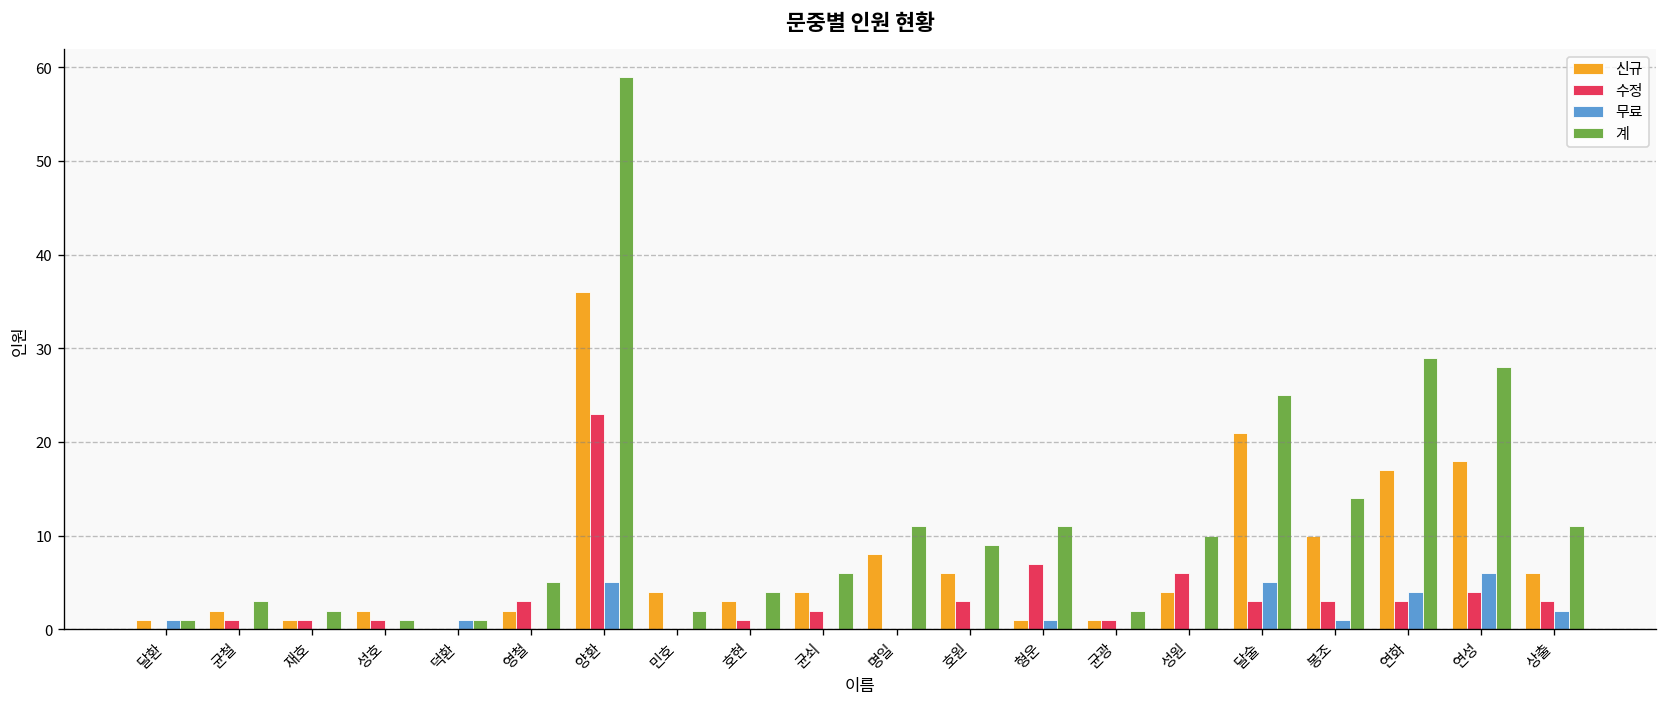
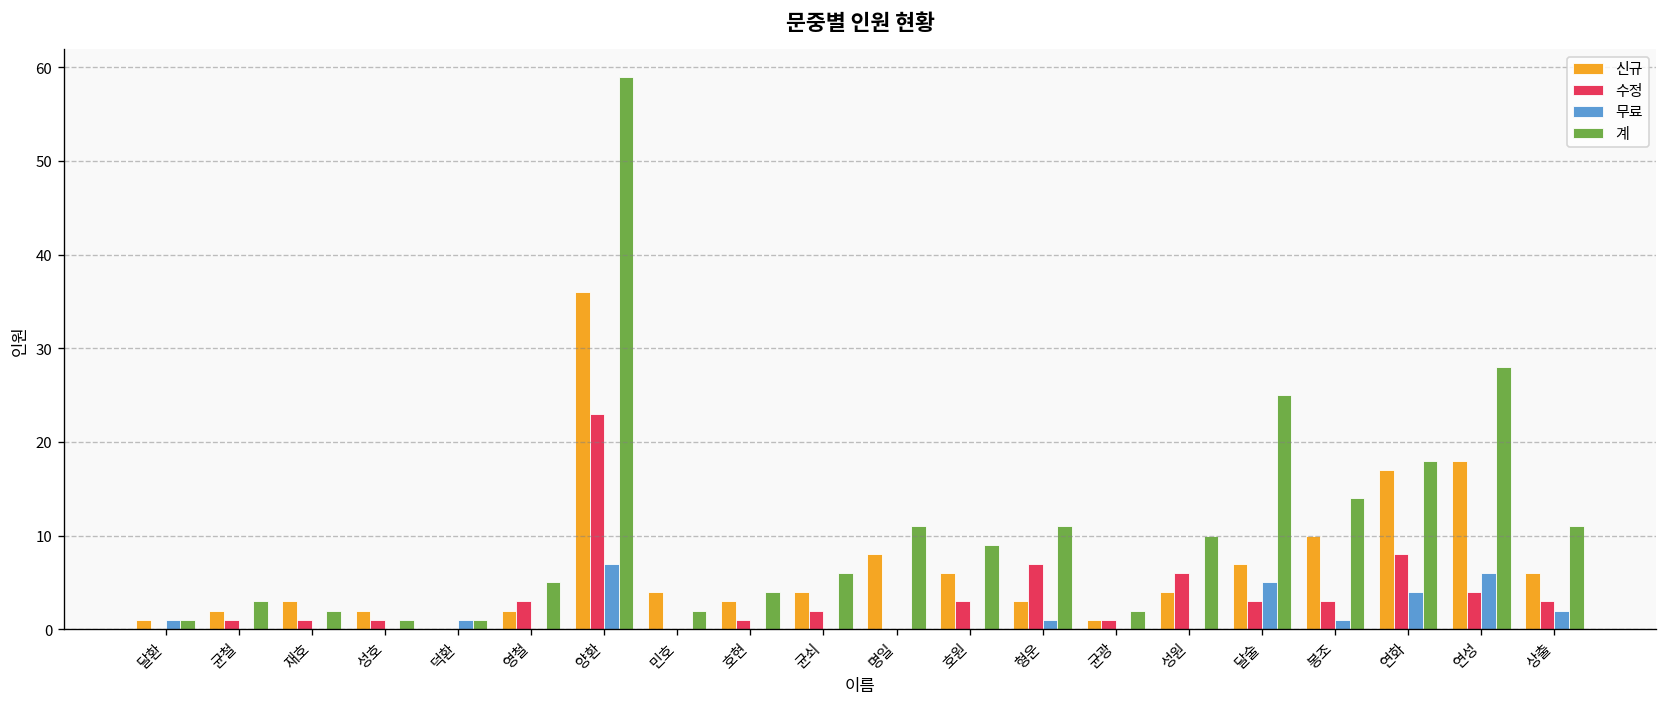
  {
    "신규": {
      "달환": 1,
      "균철": 2,
-     "재호": 1,
+     "재호": 3,
      "성호": 2,
      "덕환": 0,
      "영철": 2,
      "양환": 36,
      "민호": 4,
      "호현": 3,
      "균쇠": 4,
      "명일": 8,
      "호원": 6,
-     "형운": 1,
+     "형운": 3,
      "균광": 1,
      "성원": 4,
-     "달술": 21,
+     "달술": 7,
      "봉조": 10,
      "연화": 17,
      "연성": 18,
      "상출": 6
    },
    "수정": {
      "달환": 0,
      "균철": 1,
      "재호": 1,
      "성호": 1,
      "덕환": 0,
      "영철": 3,
      "양환": 23,
      "민호": 0,
      "호현": 1,
      "균쇠": 2,
      "명일": 0,
      "호원": 3,
      "형운": 7,
      "균광": 1,
      "성원": 6,
      "달술": 3,
      "봉조": 3,
-     "연화": 3,
+     "연화": 8,
      "연성": 4,
      "상출": 3
    },
    "무료": {
      "달환": 1,
      "균철": 0,
      "재호": 0,
      "성호": 0,
      "덕환": 1,
      "영철": 0,
-     "양환": 5,
+     "양환": 7,
      "민호": 0,
      "호현": 0,
      "균쇠": 0,
      "명일": 0,
      "호원": 0,
      "형운": 1,
      "균광": 0,
      "성원": 0,
      "달술": 5,
      "봉조": 1,
      "연화": 4,
      "연성": 6,
      "상출": 2
    },
    "계": {
      "달환": 1,
      "균철": 3,
      "재호": 2,
      "성호": 1,
      "덕환": 1,
      "영철": 5,
      "양환": 59,
      "민호": 2,
      "호현": 4,
      "균쇠": 6,
      "명일": 11,
      "호원": 9,
      "형운": 11,
      "균광": 2,
      "성원": 10,
      "달술": 25,
      "봉조": 14,
-     "연화": 29,
+     "연화": 18,
      "연성": 28,
      "상출": 11
    }
  }
